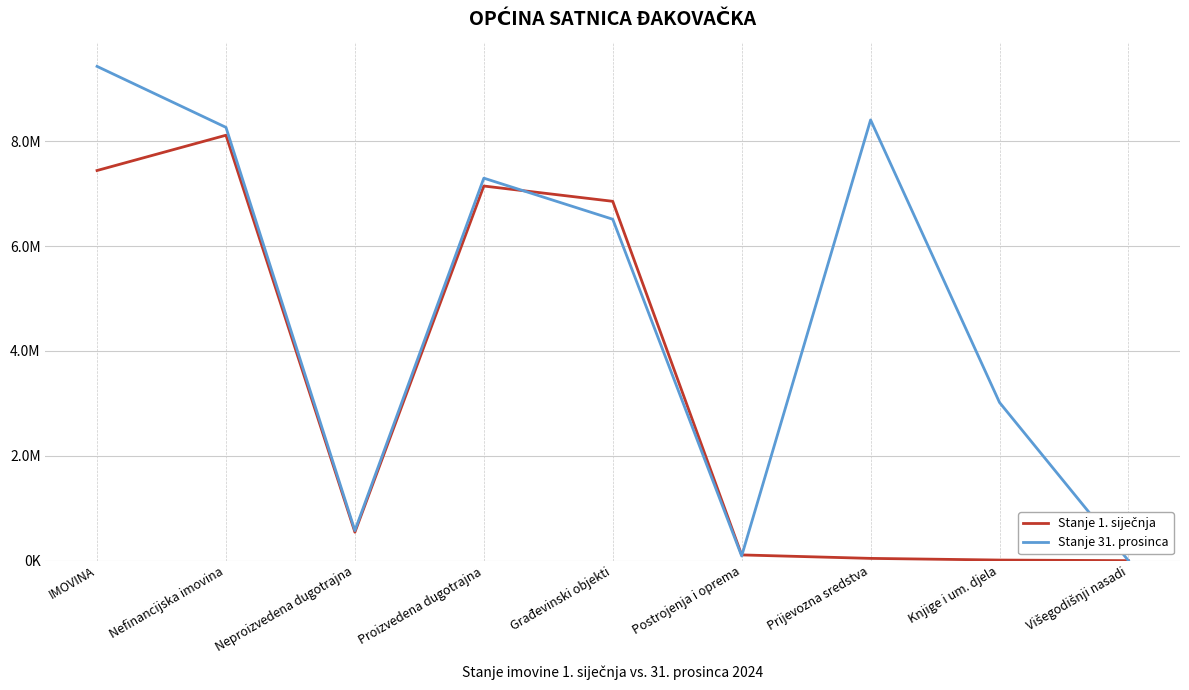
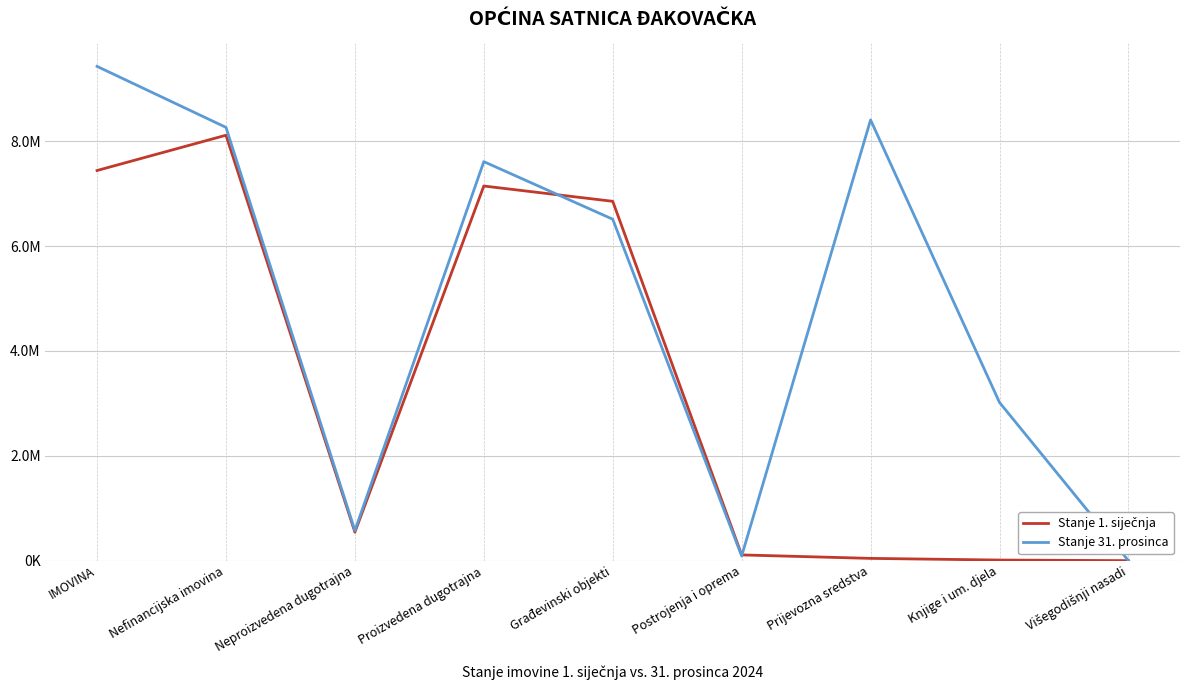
  {
    "Stanje 1. siječnja": {
      "IMOVINA": 7400000,
      "Nefinancijska imovina": 8100000,
      "Proizvedena dugotrajna": 7100000,
      "Građevinski objekti": 6900000,
      "Prijevozna sredstva": 0,
      "Knjige i um. djela": 0
    },
    "Stanje 31. prosinca": {
      "IMOVINA": 9400000,
      "Nefinancijska imovina": 8300000,
-     "Proizvedena dugotrajna": 7300000,
+     "Proizvedena dugotrajna": 7600000,
      "Građevinski objekti": 6500000,
      "Prijevozna sredstva": 8400000,
      "Knjige i um. djela": 3000000
    }
  }
